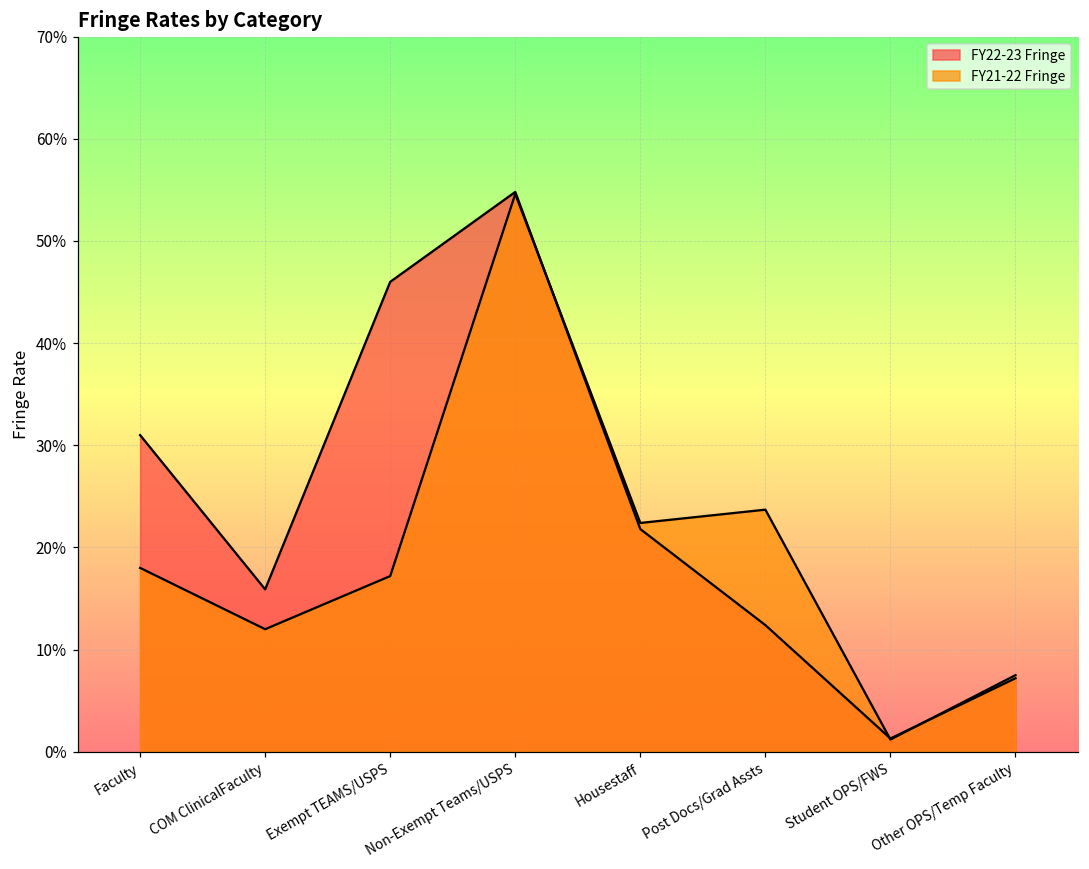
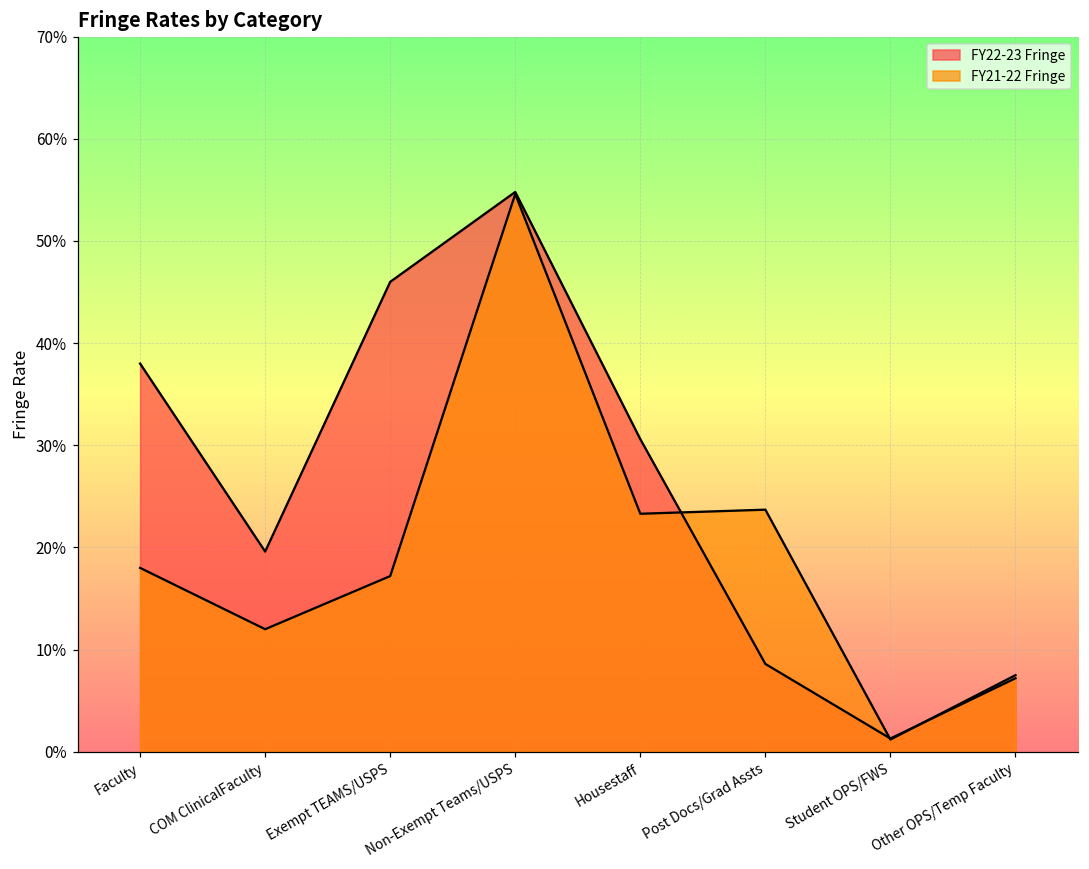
  {
    "FY22-23 Fringe": {
-     "Faculty": "31%",
-     "COM ClinicalFaculty": "16%",
+     "Faculty": "38%",
+     "COM ClinicalFaculty": "20%",
      "Exempt TEAMS/USPS": "46%",
-     "Housestaff": "22%",
-     "Post Docs/Grad Assts": "12%",
+     "Housestaff": "31%",
+     "Post Docs/Grad Assts": "9%",
      "Other OPS/Temp Faculty": "7%"
    },
    "FY21-22 Fringe": {
      "Faculty": "18%",
      "COM ClinicalFaculty": "12%",
      "Exempt TEAMS/USPS": "17%",
-     "Housestaff": "22%",
+     "Housestaff": "23%",
      "Post Docs/Grad Assts": "24%",
      "Other OPS/Temp Faculty": "8%"
    }
  }
